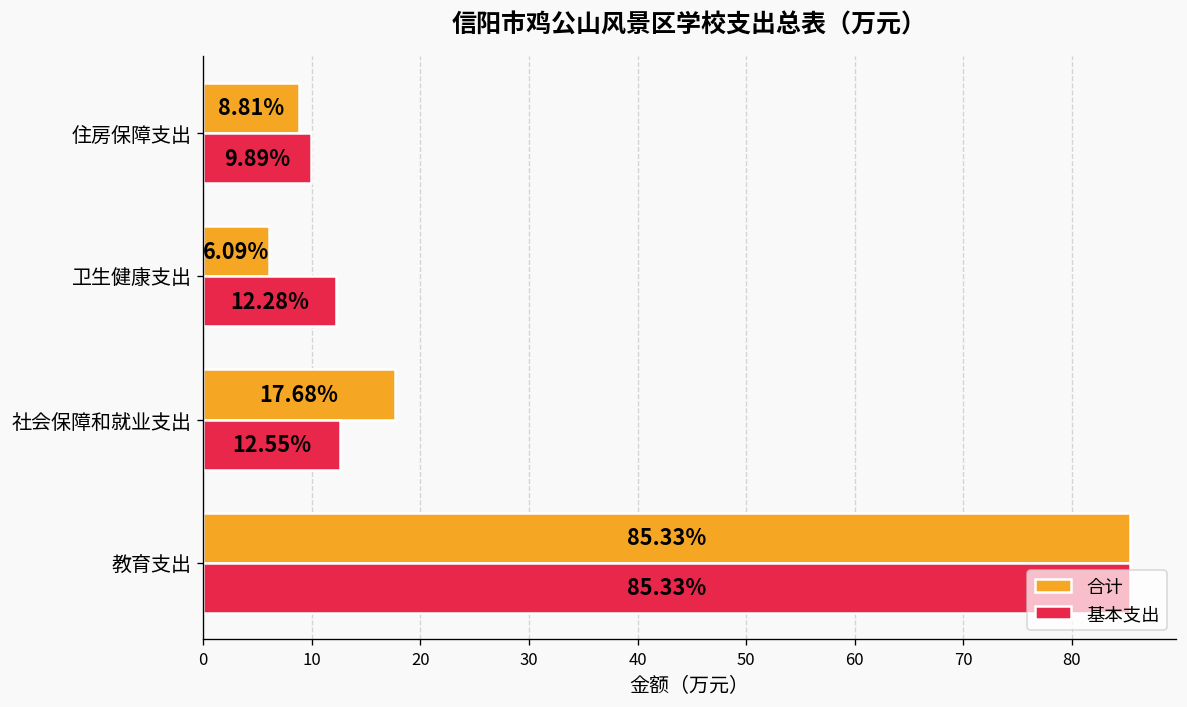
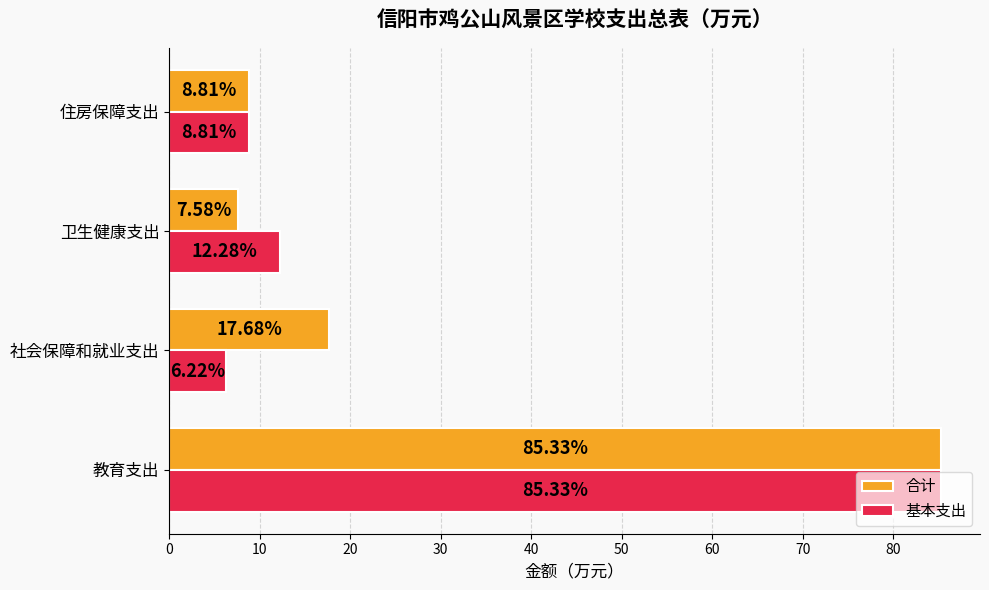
  {
    "合计": {
      "住房保障支出": "8.81%",
-     "卫生健康支出": "6.09%",
+     "卫生健康支出": "7.58%",
      "社会保障和就业支出": "17.68%",
      "教育支出": "85.33%"
    },
    "基本支出": {
-     "住房保障支出": "9.89%",
+     "住房保障支出": "8.81%",
      "卫生健康支出": "12.28%",
-     "社会保障和就业支出": "12.55%"
+     "社会保障和就业支出": "6.22%"
    }
  }
